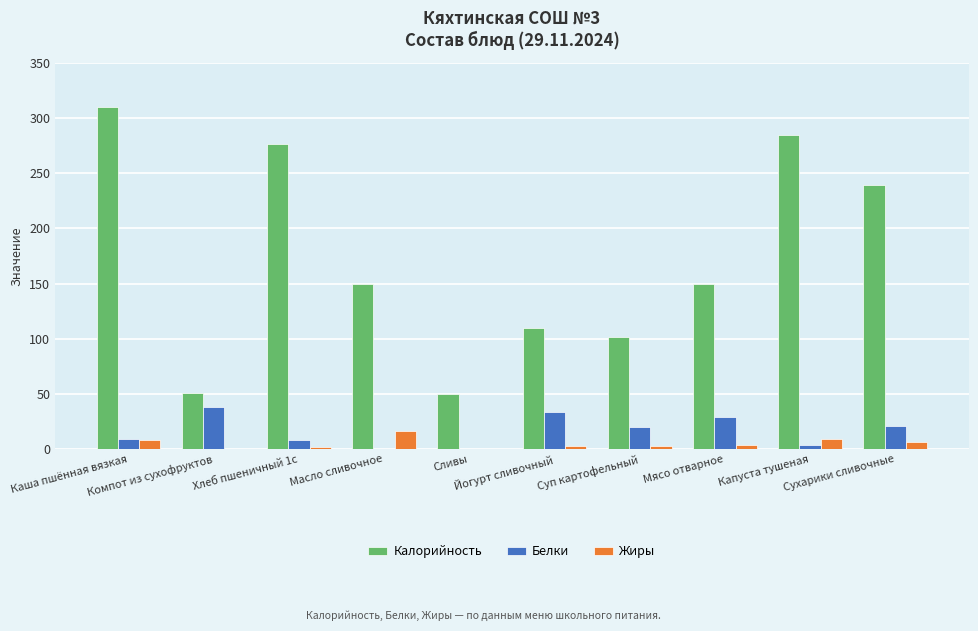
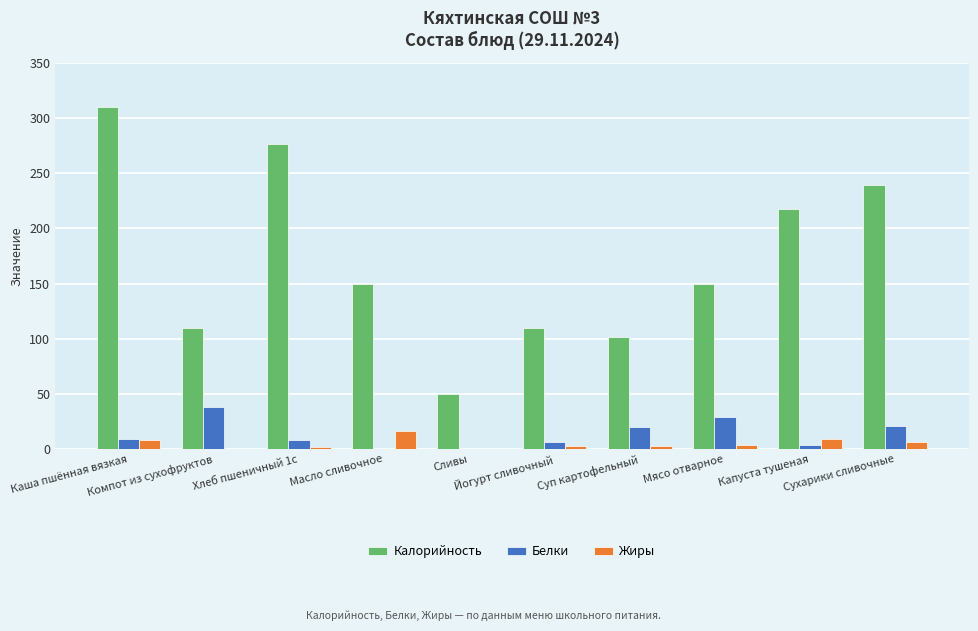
  {
    "Калорийность": {
      "Каша пшённая вязкая": 310,
-     "Компот из сухофруктов": 51,
+     "Компот из сухофруктов": 110,
      "Хлеб пшеничный 1с": 276,
      "Масло сливочное": 150,
      "Сливы": 50,
      "Йогурт сливочный": 110,
      "Суп картофельный": 101,
      "Мясо отварное": 150,
-     "Капуста тушеная": 285,
+     "Капуста тушеная": 218,
      "Сухарики сливочные": 239
    },
    "Белки": {
      "Каша пшённая вязкая": 9,
      "Компот из сухофруктов": 38,
      "Хлеб пшеничный 1с": 8,
      "Масло сливочное": 0,
      "Сливы": 0,
-     "Йогурт сливочный": 34,
+     "Йогурт сливочный": 6,
      "Суп картофельный": 20,
      "Мясо отварное": 29,
      "Капуста тушеная": 4,
      "Сухарики сливочные": 21
    },
    "Жиры": {
      "Каша пшённая вязкая": 8,
      "Масло сливочное": 16,
      "Сливы": 0,
      "Йогурт сливочный": 3,
      "Суп картофельный": 3,
      "Мясо отварное": 4,
      "Капуста тушеная": 9,
      "Сухарики сливочные": 6
    }
  }
